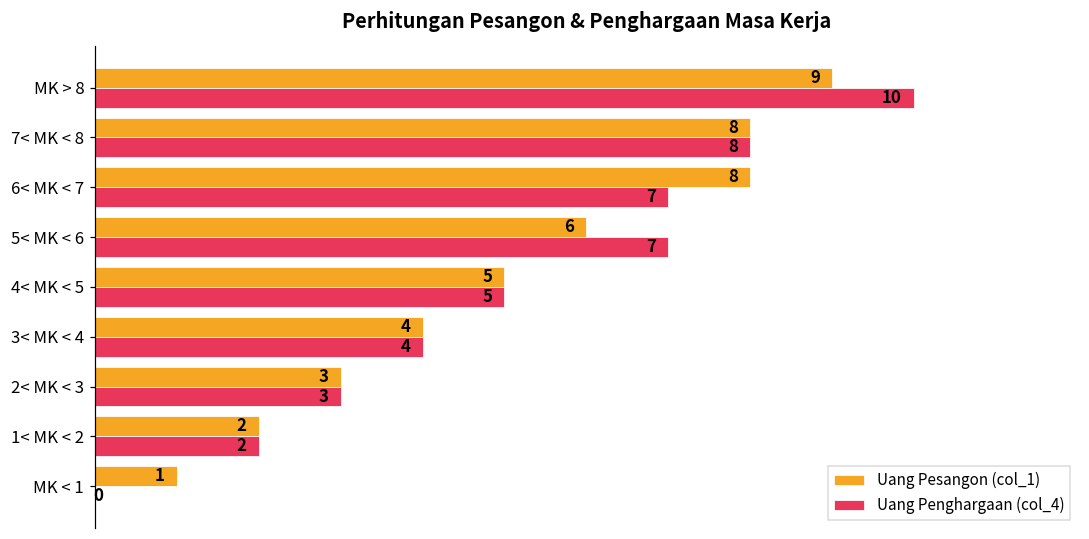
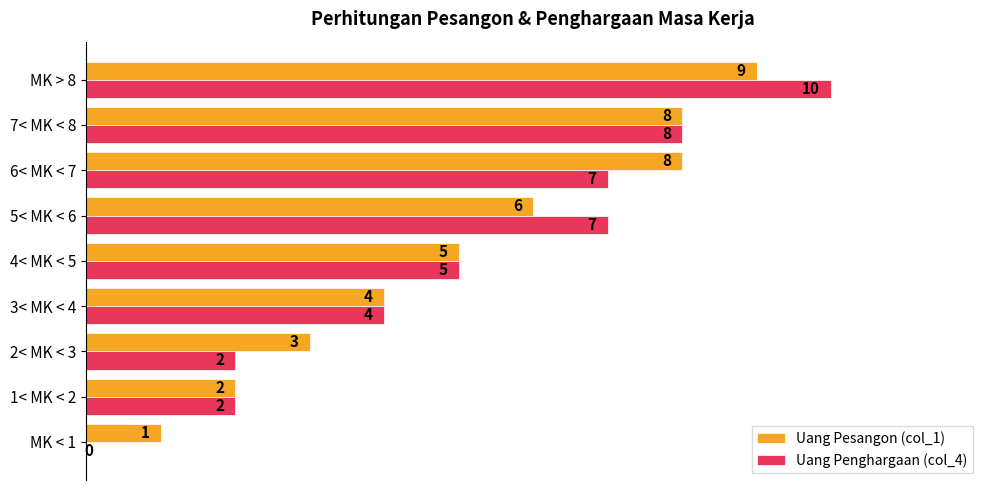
  {
    "Uang Pesangon (col_1)": {
      "MK > 8": 9,
      "7< MK < 8": 8,
      "6< MK < 7": 8,
      "5< MK < 6": 6,
      "4< MK < 5": 5,
      "3< MK < 4": 4,
      "2< MK < 3": 3,
      "1< MK < 2": 2,
      "MK < 1": 1
    },
    "Uang Penghargaan (col_4)": {
      "MK > 8": 10,
      "7< MK < 8": 8,
      "6< MK < 7": 7,
      "5< MK < 6": 7,
      "4< MK < 5": 5,
      "3< MK < 4": 4,
-     "2< MK < 3": 3,
+     "2< MK < 3": 2,
      "1< MK < 2": 2,
      "MK < 1": 0
    }
  }
